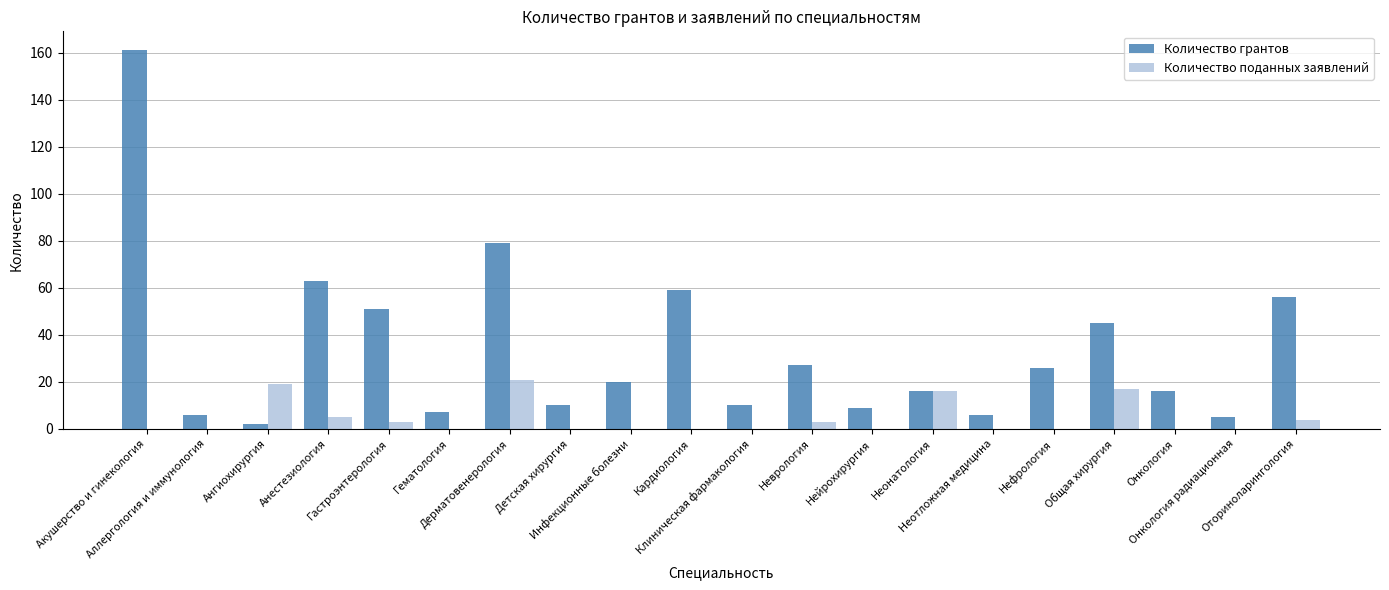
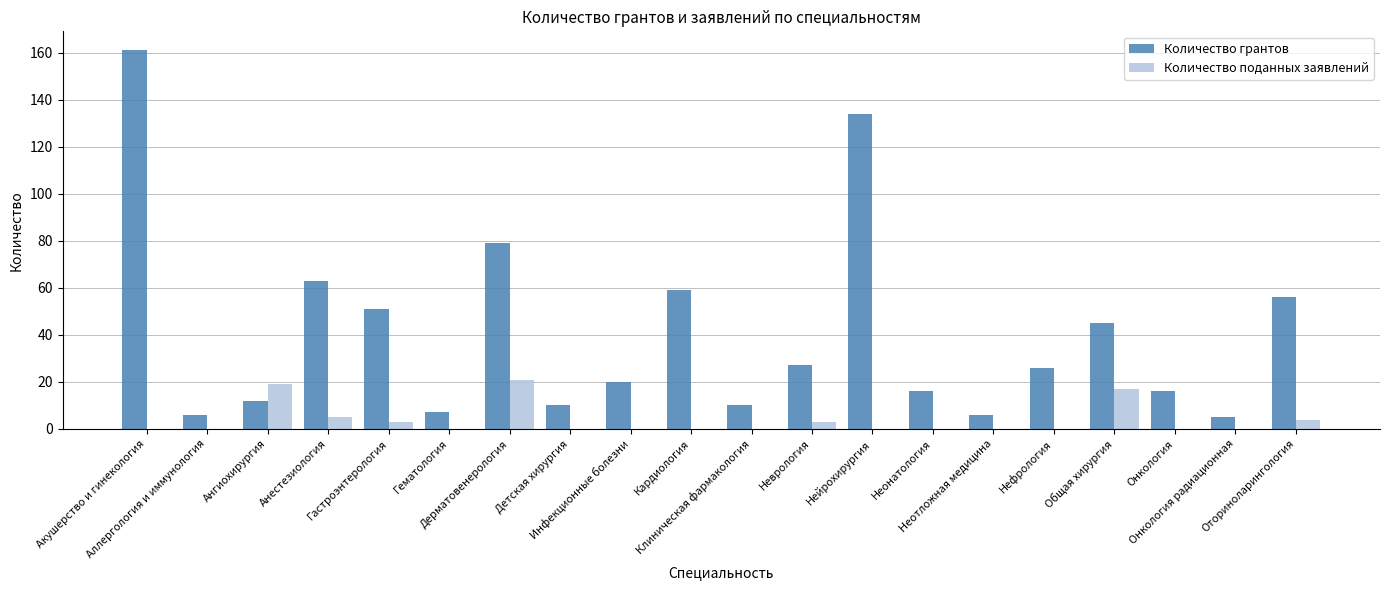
  {
    "Количество грантов": {
      "Акушерство и гинекология": 161,
      "Аллергология и иммунология": 6,
-     "Ангиохирургия": 2,
+     "Ангиохирургия": 12,
      "Анестезиология": 63,
      "Гастроэнтерология": 51,
      "Гематология": 7,
      "Дерматовенерология": 79,
      "Детская хирургия": 10,
      "Инфекционные болезни": 20,
      "Кардиология": 59,
      "Клиническая фармакология": 10,
      "Неврология": 27,
-     "Нейрохирургия": 9,
+     "Нейрохирургия": 134,
      "Неонатология": 16,
      "Неотложная медицина": 6,
      "Нефрология": 26,
      "Общая хирургия": 45,
      "Онкология": 16,
      "Онкология радиационная": 5,
      "Оториноларингология": 56
    },
    "Количество поданных заявлений": {
      "Акушерство и гинекология": 0,
      "Аллергология и иммунология": 0,
      "Ангиохирургия": 19,
      "Анестезиология": 5,
      "Гастроэнтерология": 3,
      "Гематология": 0,
      "Дерматовенерология": 21,
      "Детская хирургия": 0,
      "Инфекционные болезни": 0,
      "Кардиология": 0,
      "Клиническая фармакология": 0,
      "Неврология": 3,
      "Нейрохирургия": 0,
-     "Неонатология": 16,
+     "Неонатология": 0,
      "Неотложная медицина": 0,
      "Нефрология": 0,
      "Общая хирургия": 17,
      "Онкология": 0,
      "Онкология радиационная": 0,
      "Оториноларингология": 4
    }
  }
